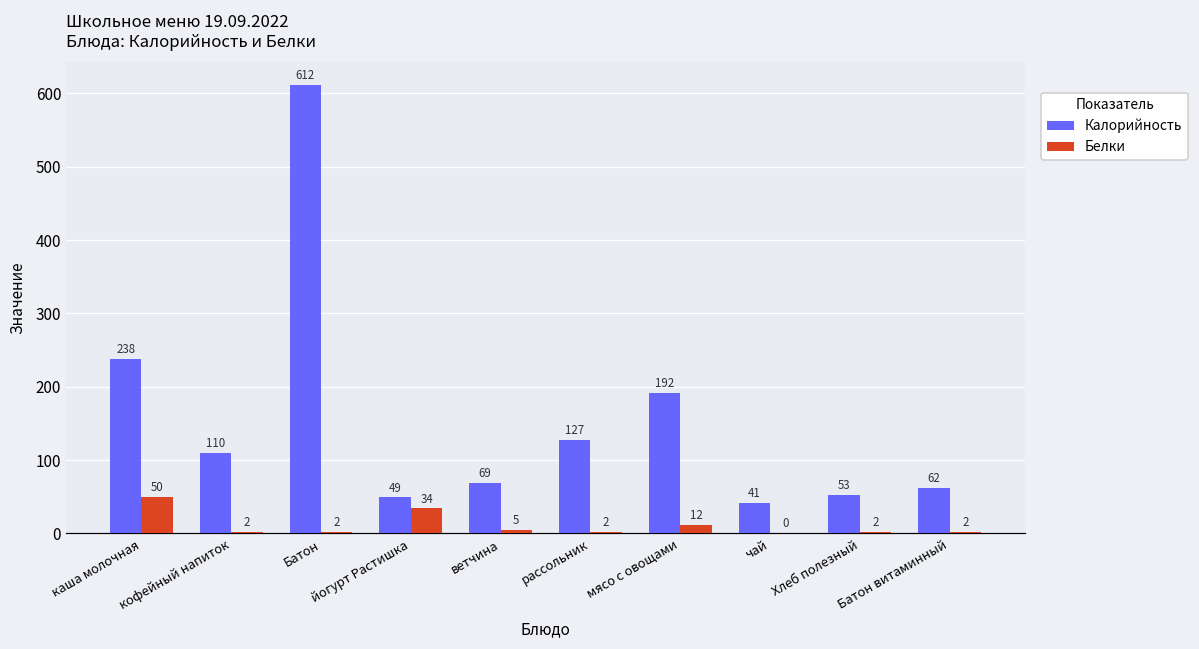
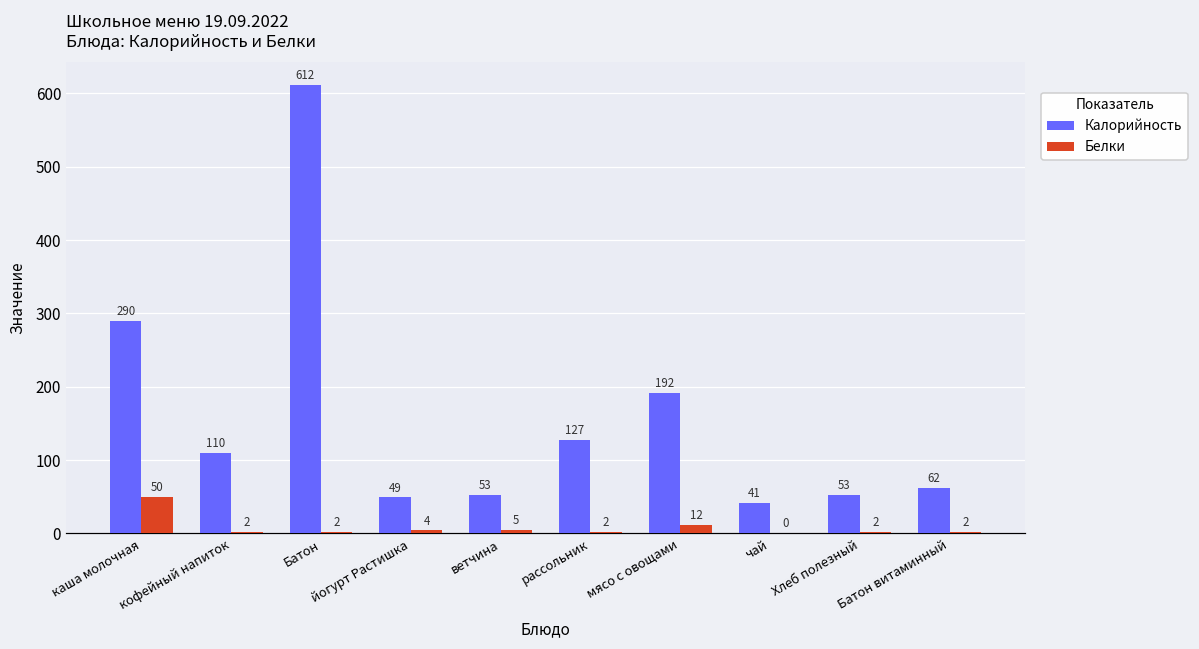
  {
    "Калорийность": {
-     "каша молочная": 238,
+     "каша молочная": 290,
      "кофейный напиток": 110,
      "Батон": 612,
      "йогурт Растишка": 49,
-     "ветчина": 69,
+     "ветчина": 53,
      "рассольник": 127,
      "мясо с овощами": 192,
      "чай": 41,
      "Хлеб полезный": 53,
      "Батон витаминный": 62
    },
    "Белки": {
      "каша молочная": 50,
      "кофейный напиток": 2,
      "Батон": 2,
-     "йогурт Растишка": 34,
+     "йогурт Растишка": 4,
      "ветчина": 5,
      "рассольник": 2,
      "мясо с овощами": 12,
      "чай": 0,
      "Хлеб полезный": 2,
      "Батон витаминный": 2
    }
  }
